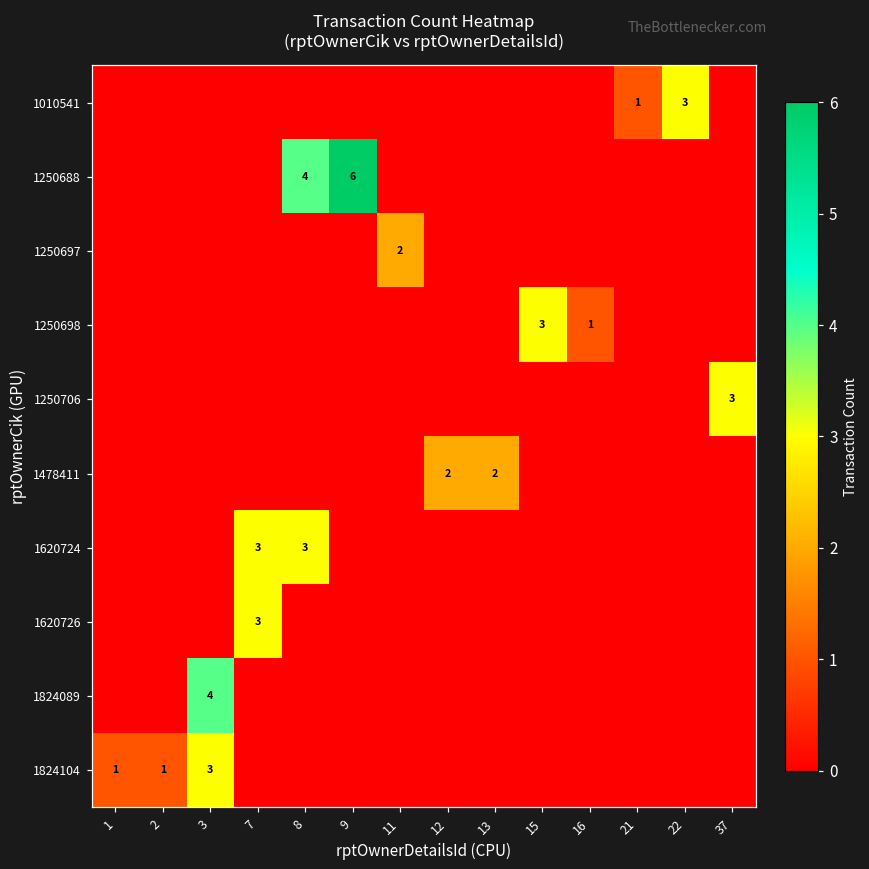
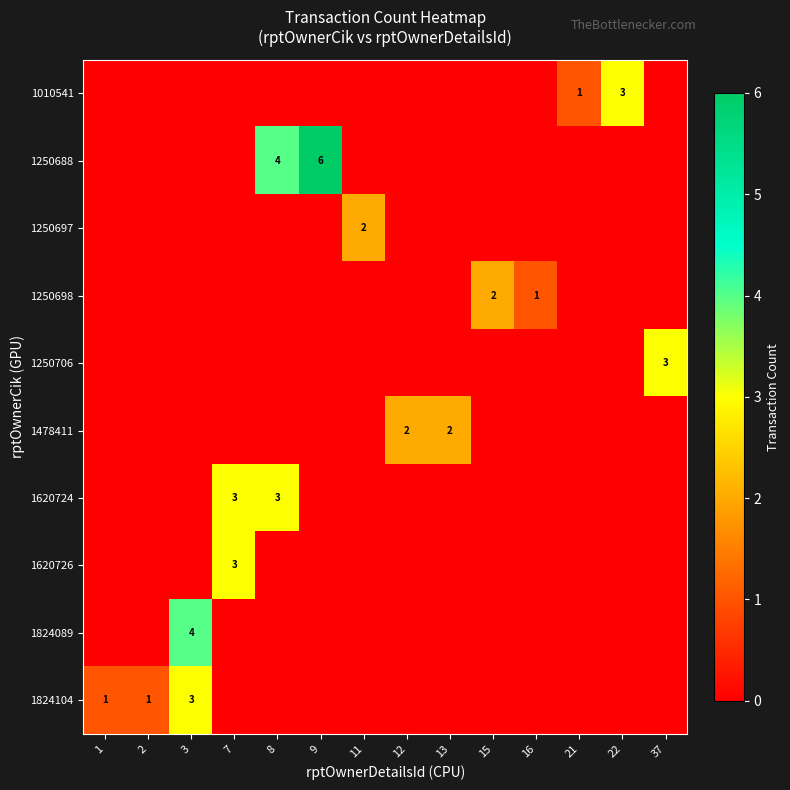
  {
    "1010541": {
      "21": 1,
      "22": 3
    },
    "1250688": {
      "8": 4,
      "9": 6
    },
    "1250697": {
      "11": 2
    },
    "1250698": {
-     "15": 3,
+     "15": 2,
      "16": 1
    },
    "1250706": {
      "37": 3
    },
    "1478411": {
      "12": 2,
      "13": 2
    },
    "1620724": {
      "7": 3,
      "8": 3
    },
    "1620726": {
      "7": 3
    },
    "1824089": {
      "3": 4
    },
    "1824104": {
      "1": 1,
      "2": 1,
      "3": 3
    }
  }
